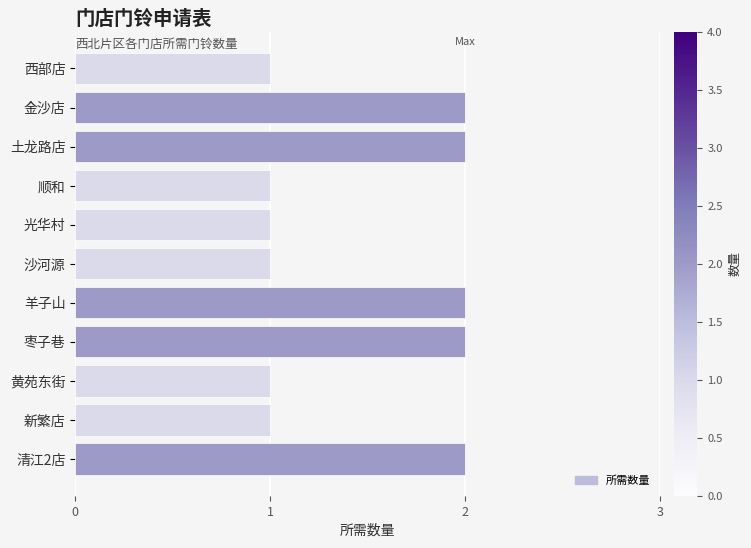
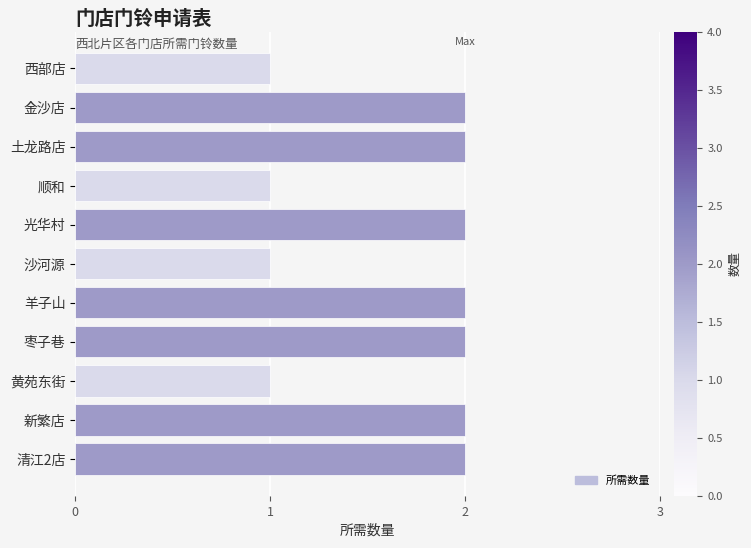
  {
    "西部店": 1,
    "金沙店": 2,
    "土龙路店": 2,
    "顺和": 1,
-   "光华村": 1,
+   "光华村": 2,
    "沙河源": 1,
    "羊子山": 2,
    "枣子巷": 2,
    "黄苑东街": 1,
-   "新繁店": 1,
+   "新繁店": 2,
    "清江2店": 2
  }
